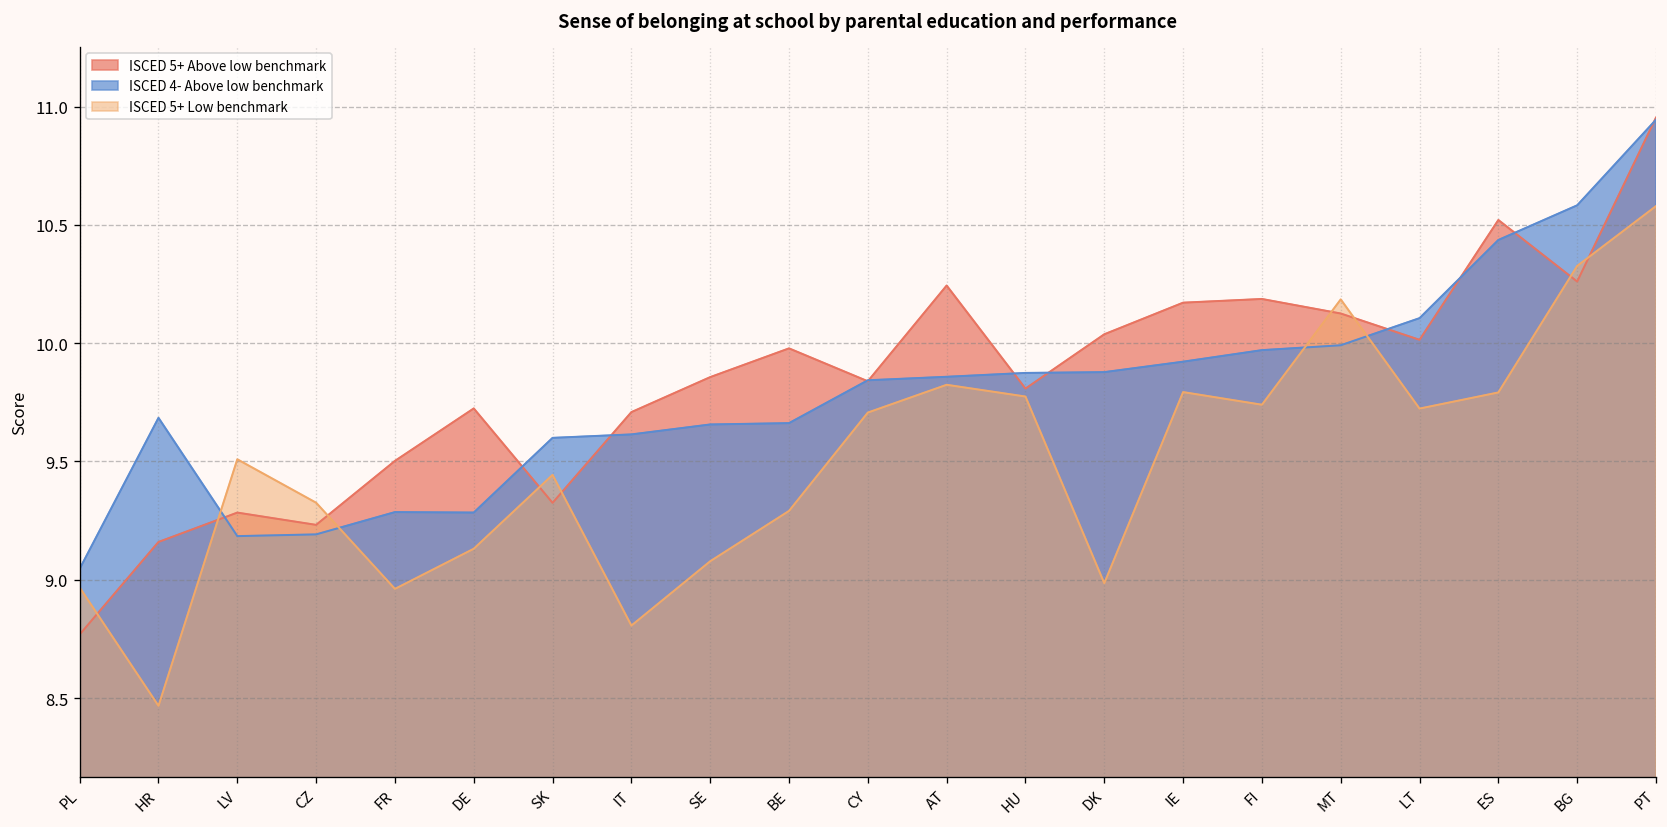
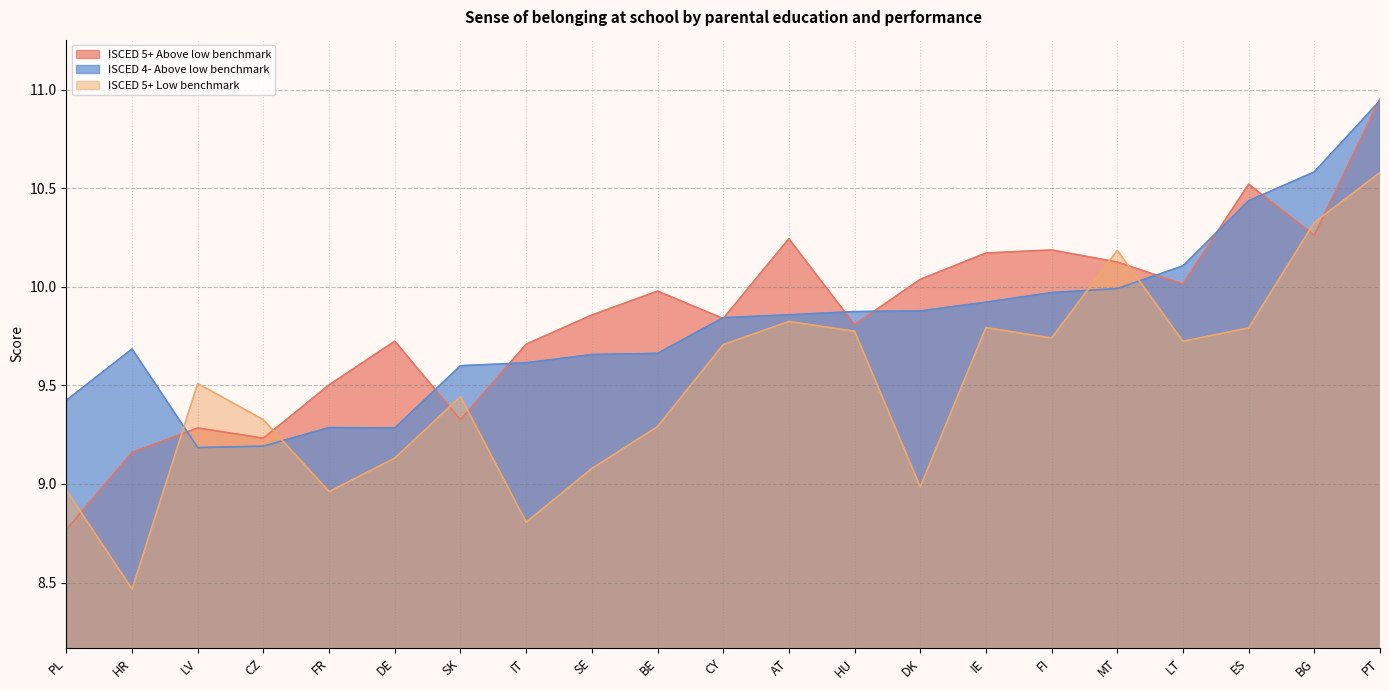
  {
    "ISCED 4- Above low benchmark": {
-     "PL": 9.05,
+     "PL": 9.42,
      "HR": 9.68,
      "LV": 9.18,
      "CZ": 9.19,
      "FR": 9.29,
      "DE": 9.28,
      "SK": 9.60,
      "IT": 9.61,
      "SE": 9.66,
      "BE": 9.66,
      "AT": 9.86,
      "HU": 9.87,
      "DK": 9.88,
      "IE": 9.92,
      "FI": 9.97,
      "MT": 9.99,
      "LT": 10.11,
      "ES": 10.44,
      "BG": 10.58
    }
  }
